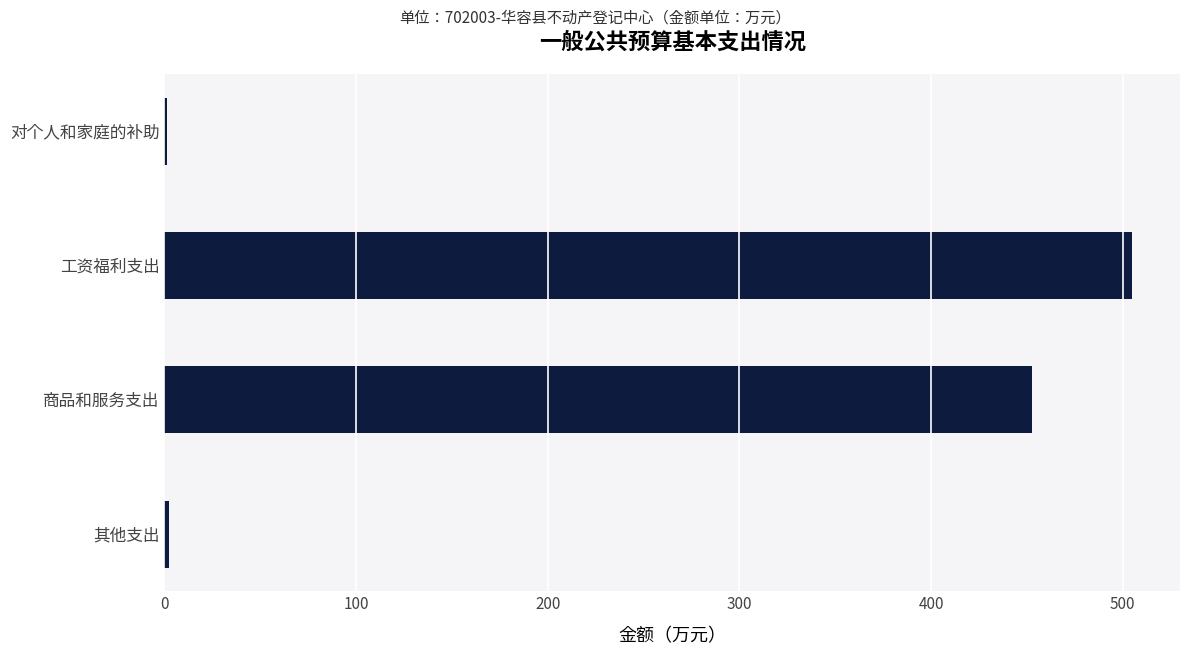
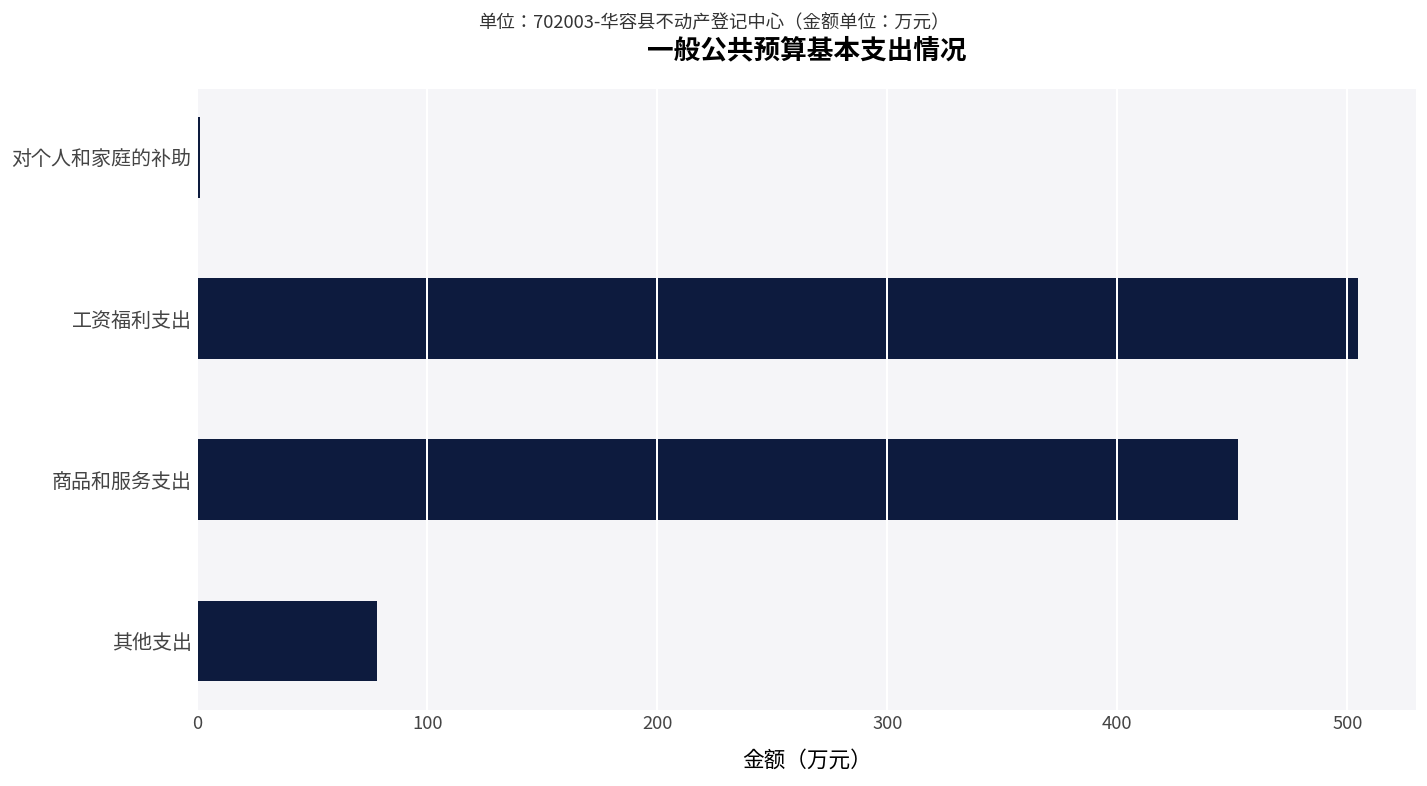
  {
    "工资福利支出": 505,
    "商品和服务支出": 452,
-   "其他支出": 2
+   "其他支出": 78
  }
